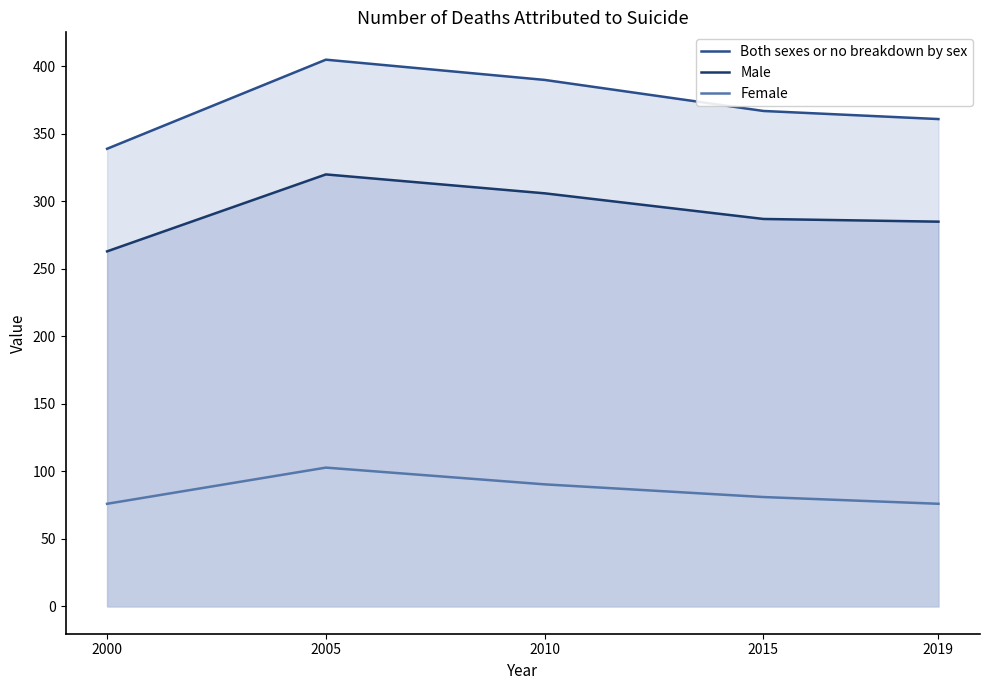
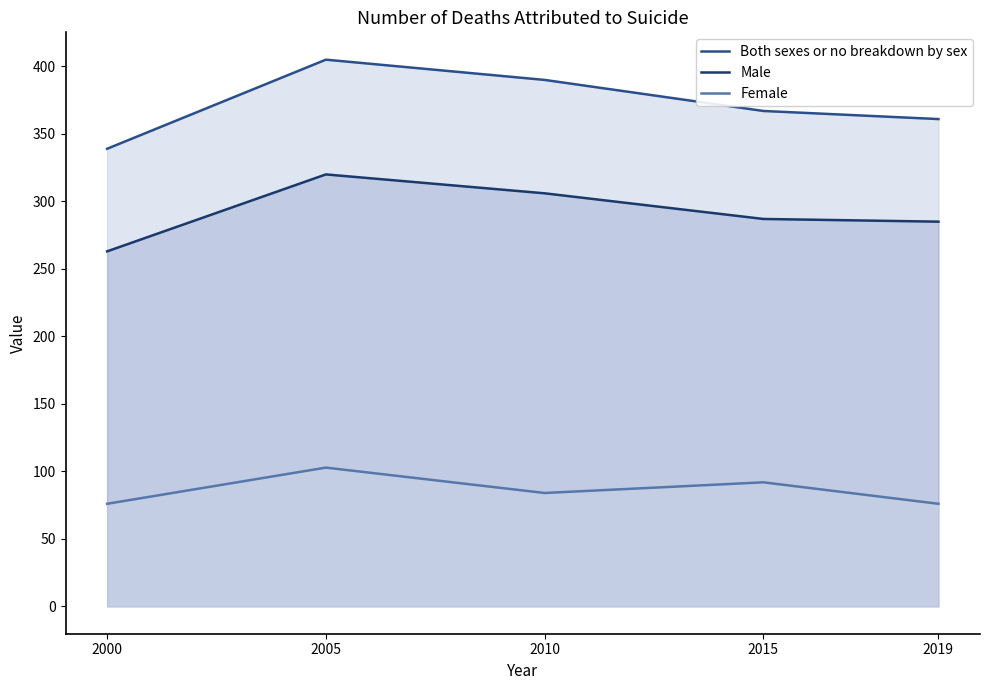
  {
    "Female": {
      "2000": 76,
      "2005": 103,
-     "2010": 90,
-     "2015": 81,
+     "2010": 84,
+     "2015": 92,
      "2019": 76
    }
  }
